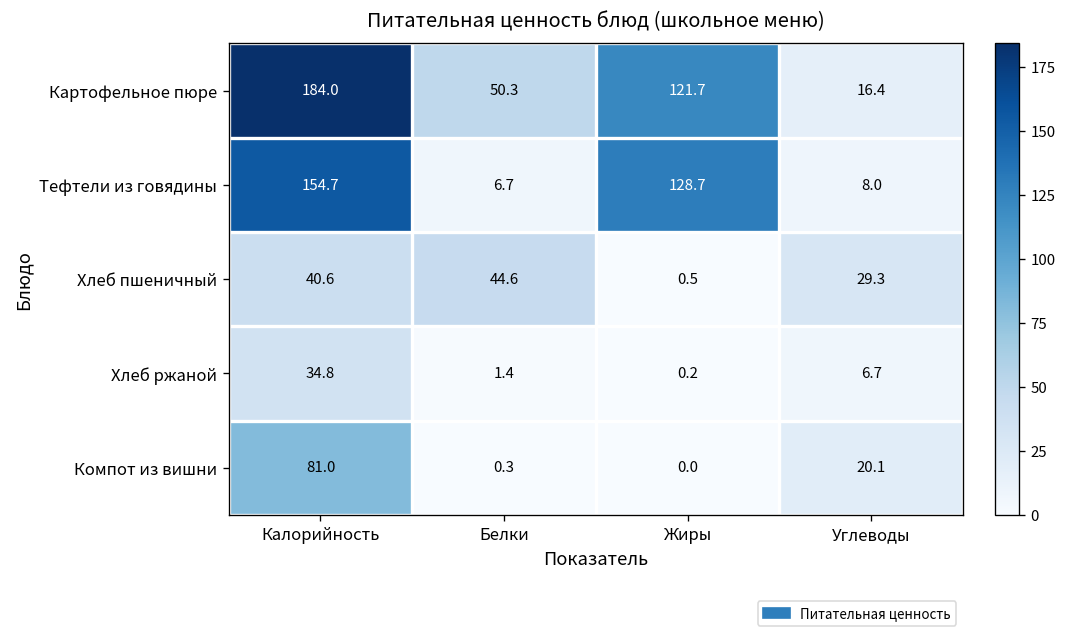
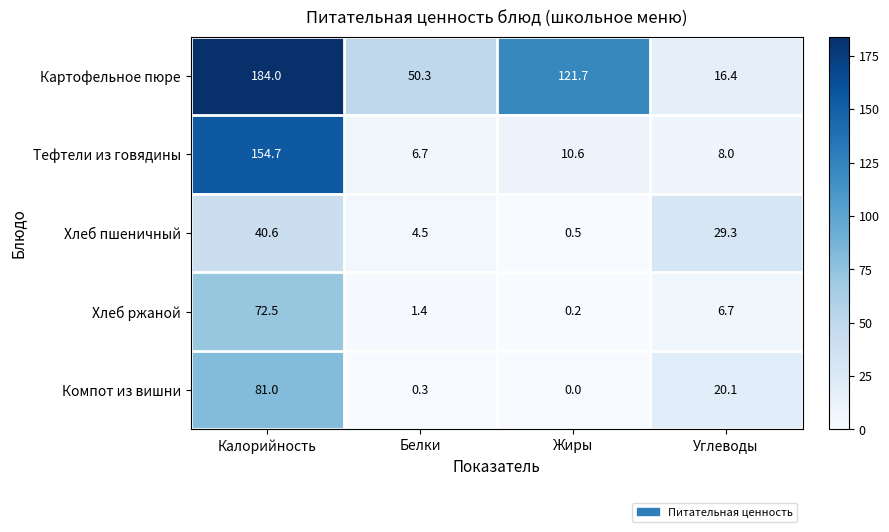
  {
    "Картофельное пюре": {
      "Калорийность": 184.0,
      "Белки": 50.3,
      "Жиры": 121.7,
      "Углеводы": 16.4
    },
    "Тефтели из говядины": {
      "Калорийность": 154.7,
      "Белки": 6.7,
-     "Жиры": 128.7,
+     "Жиры": 10.6,
      "Углеводы": 8.0
    },
    "Хлеб пшеничный": {
      "Калорийность": 40.6,
-     "Белки": 44.6,
+     "Белки": 4.5,
      "Жиры": 0.5,
      "Углеводы": 29.3
    },
    "Хлеб ржаной": {
-     "Калорийность": 34.8,
+     "Калорийность": 72.5,
      "Белки": 1.4,
      "Жиры": 0.2,
      "Углеводы": 6.7
    },
    "Компот из вишни": {
      "Калорийность": 81.0,
      "Белки": 0.3,
      "Жиры": 0.0,
      "Углеводы": 20.1
    }
  }
